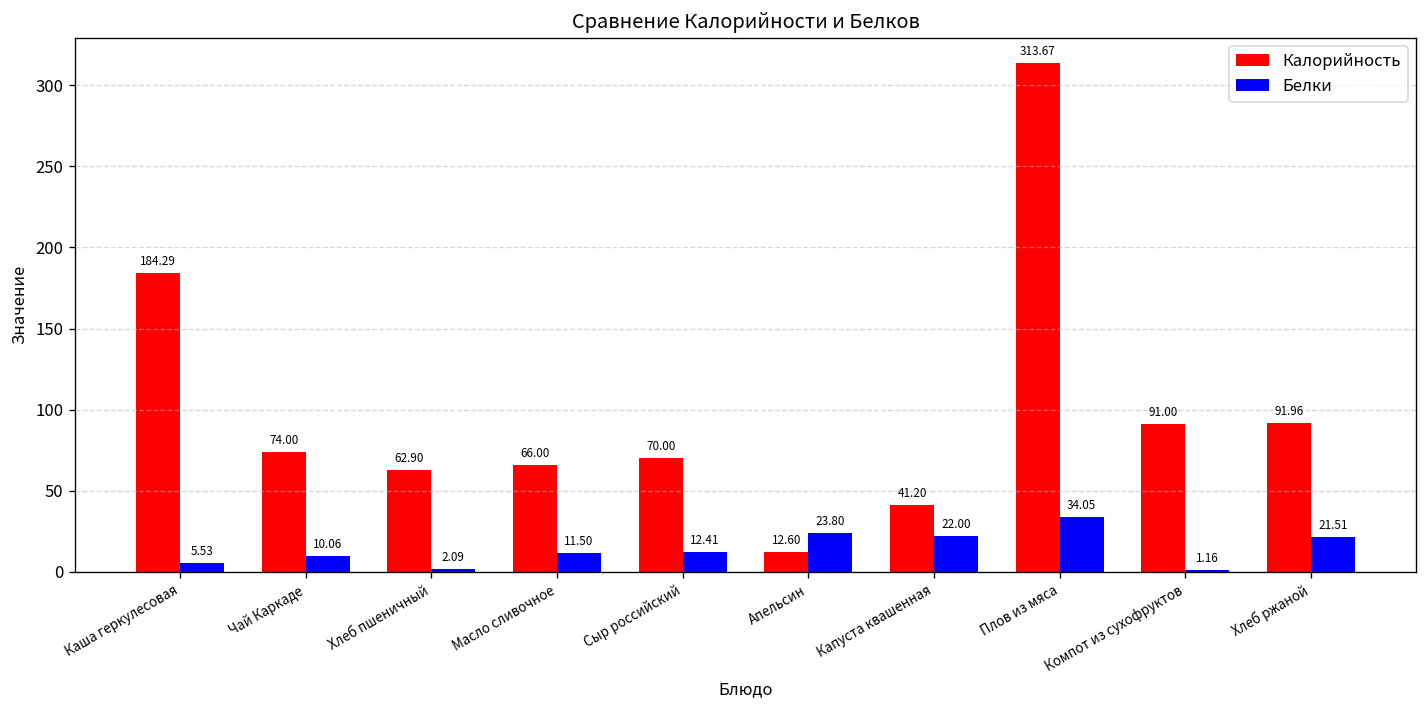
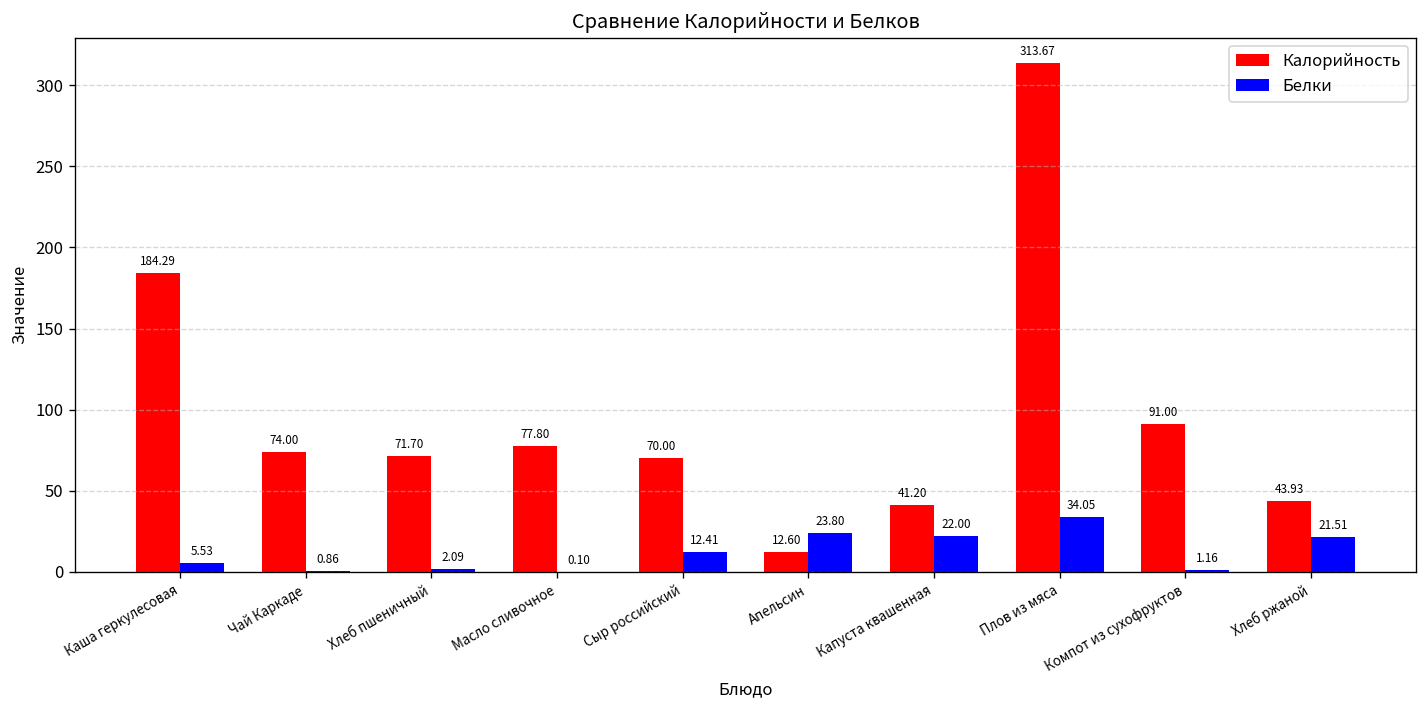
  {
    "Калорийность": {
      "Каша геркулесовая": 184.29,
      "Чай Каркаде": 74.00,
-     "Хлеб пшеничный": 62.90,
-     "Масло сливочное": 66.00,
+     "Хлеб пшеничный": 71.70,
+     "Масло сливочное": 77.80,
      "Сыр российский": 70.00,
      "Апельсин": 12.60,
      "Капуста квашенная": 41.20,
      "Плов из мяса": 313.67,
      "Компот из сухофруктов": 91.00,
-     "Хлеб ржаной": 91.96
+     "Хлеб ржаной": 43.93
    },
    "Белки": {
      "Каша геркулесовая": 5.53,
-     "Чай Каркаде": 10.06,
+     "Чай Каркаде": 0.86,
      "Хлеб пшеничный": 2.09,
-     "Масло сливочное": 11.50,
+     "Масло сливочное": 0.10,
      "Сыр российский": 12.41,
      "Апельсин": 23.80,
      "Капуста квашенная": 22.00,
      "Плов из мяса": 34.05,
      "Компот из сухофруктов": 1.16,
      "Хлеб ржаной": 21.51
    }
  }
